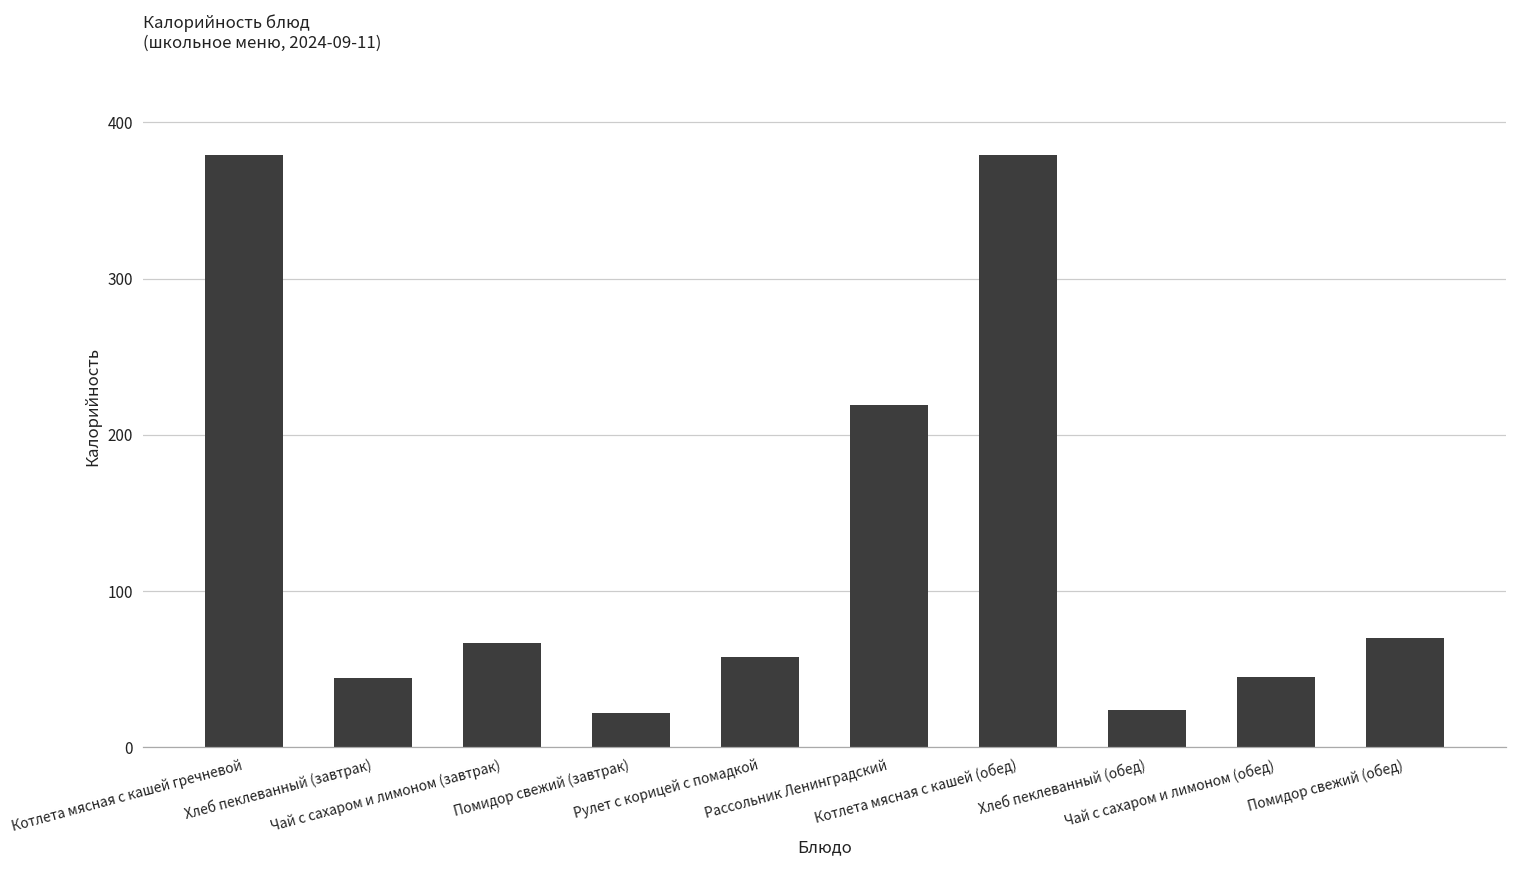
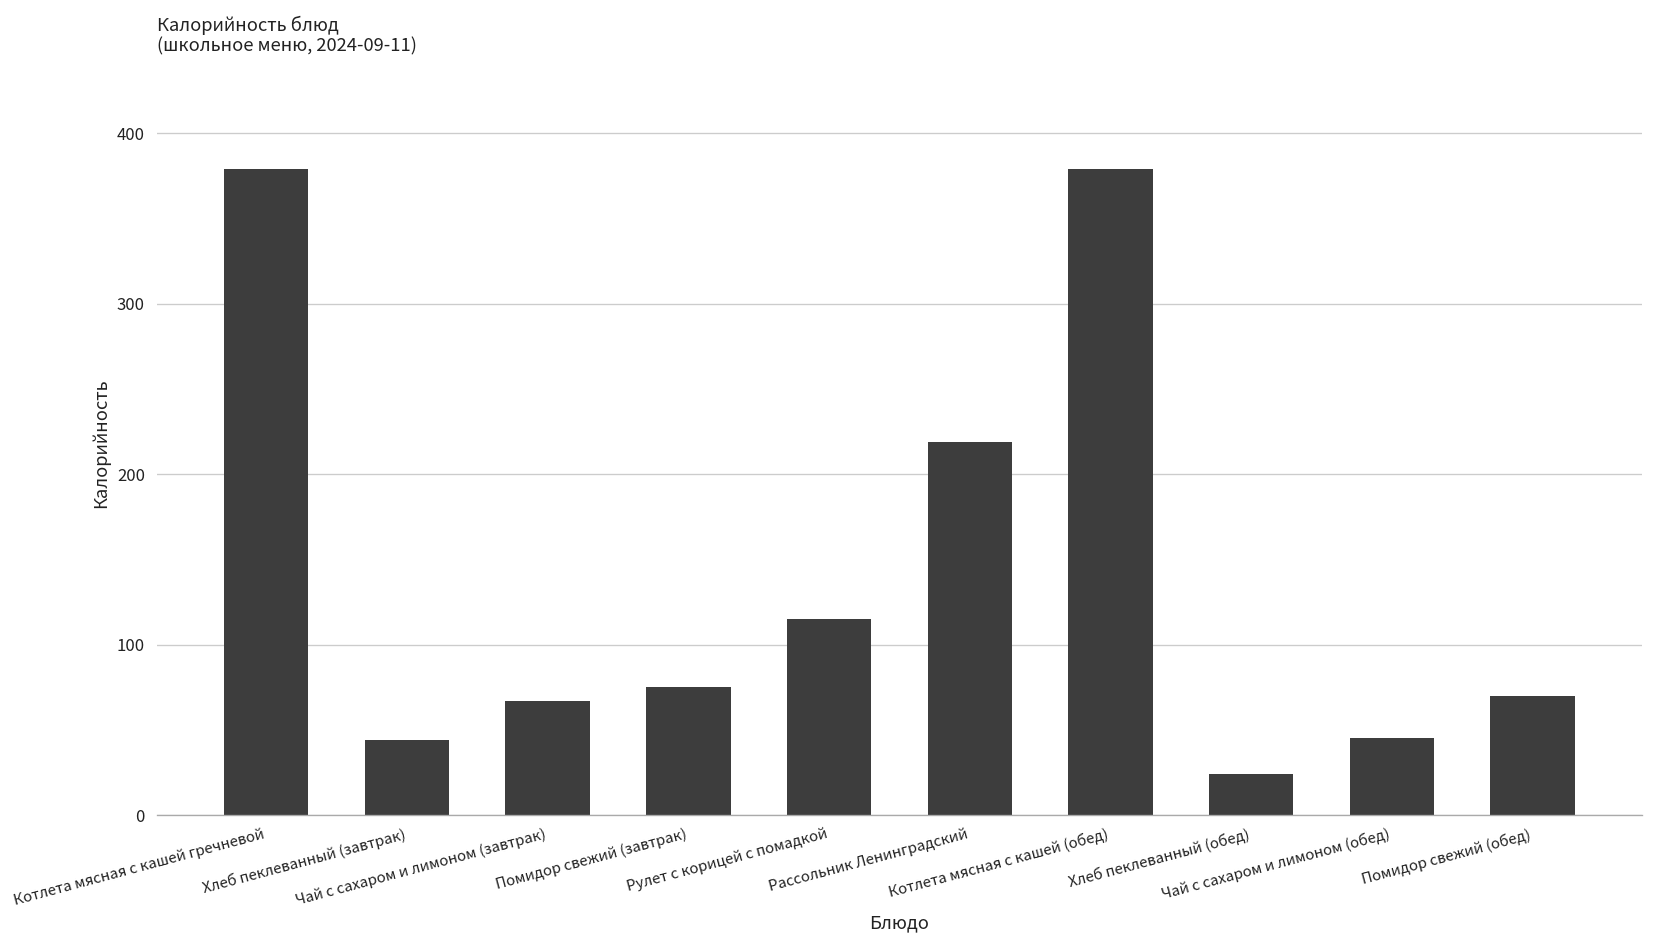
  {
    "Котлета мясная с кашей гречневой": 379,
    "Хлеб пеклеванный (завтрак)": 44,
    "Чай с сахаром и лимоном (завтрак)": 67,
-   "Помидор свежий (завтрак)": 22,
-   "Рулет с корицей с помадкой": 58,
+   "Помидор свежий (завтрак)": 75,
+   "Рулет с корицей с помадкой": 115,
    "Рассольник Ленинградский": 219,
    "Котлета мясная с кашей (обед)": 379,
    "Хлеб пеклеванный (обед)": 24,
    "Чай с сахаром и лимоном (обед)": 45,
    "Помидор свежий (обед)": 70
  }
